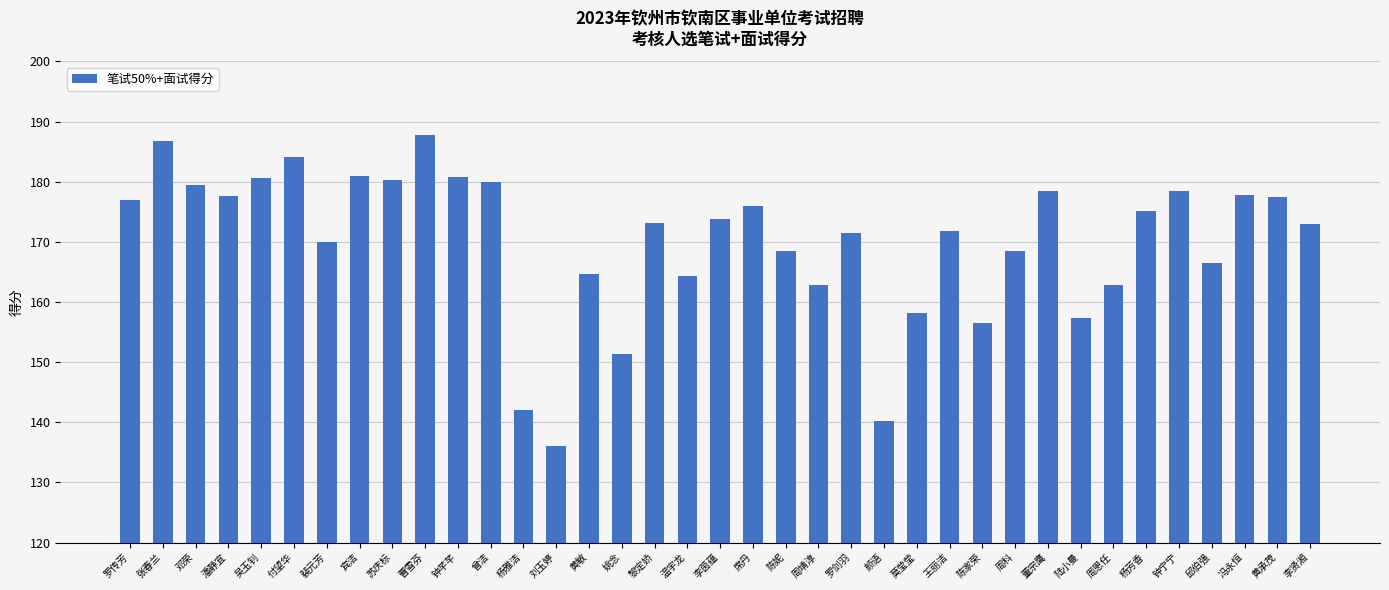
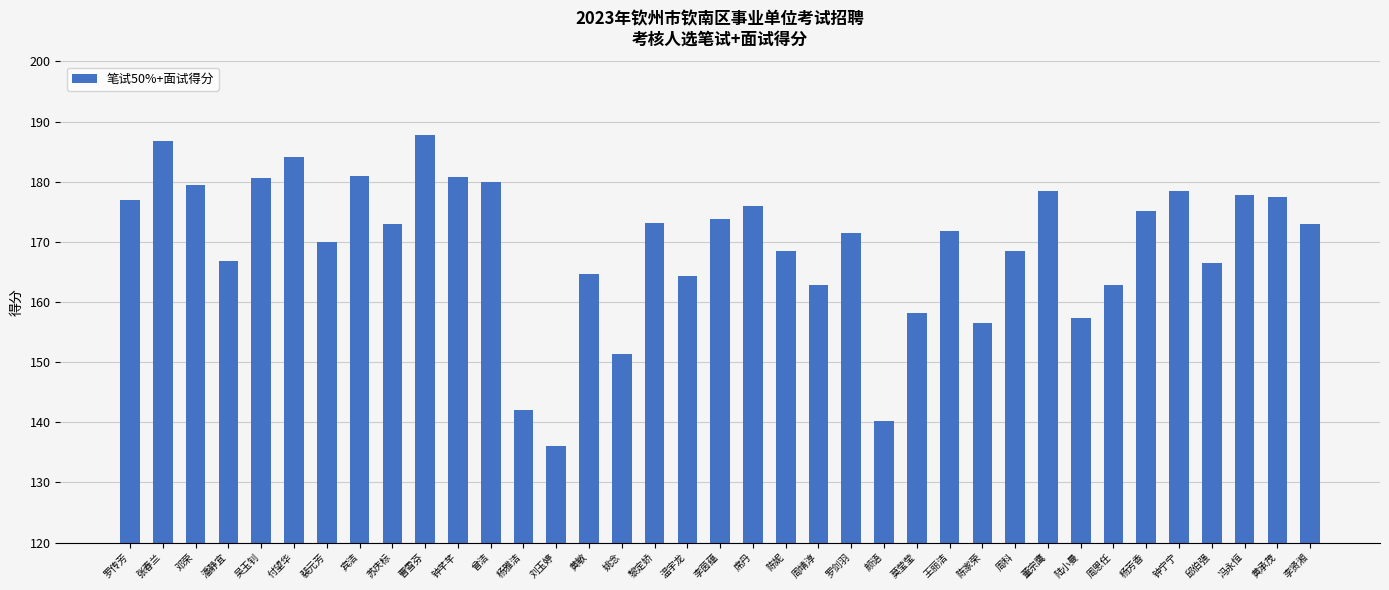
  {
    "罗传芳": 177,
    "张春兰": 187,
    "邓荣": 179,
-   "潘静宜": 178,
+   "潘静宜": 167,
    "吴玉钊": 181,
    "付望华": 184,
    "裴元芳": 170,
    "宾洁": 181,
-   "苏庆标": 180,
+   "苏庆标": 173,
    "曹雪芬": 188,
    "钟芊芊": 181,
    "曾洁": 180,
    "杨雅洁": 142,
    "刘玉婷": 136,
    "黄敏": 165,
    "姚念": 151,
    "黎定娇": 173,
    "温宇龙": 164,
    "李茵蕴": 174,
    "席丹": 176,
    "陈妮": 169,
    "周靖淳": 163,
    "罗剑羽": 172,
    "颜语": 140,
    "莫莹莹": 158,
    "王丽洁": 172,
    "陈家荣": 157,
    "周科": 169,
    "董宗鹰": 178,
    "陆小曼": 157,
    "周恩任": 163,
    "杨芳香": 175,
    "钟宁宁": 179,
    "邱伯强": 167,
    "冯永恒": 178,
    "黄承茂": 177,
    "李贤湘": 173
  }
